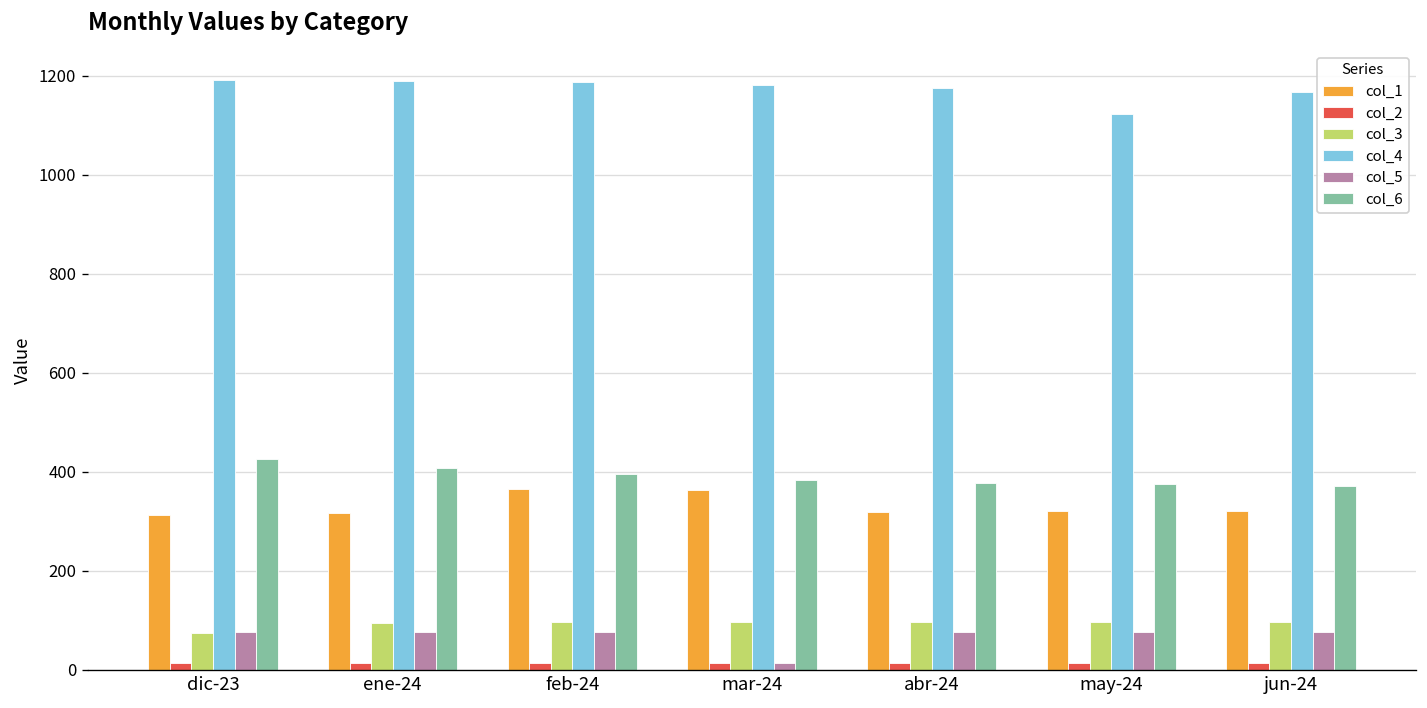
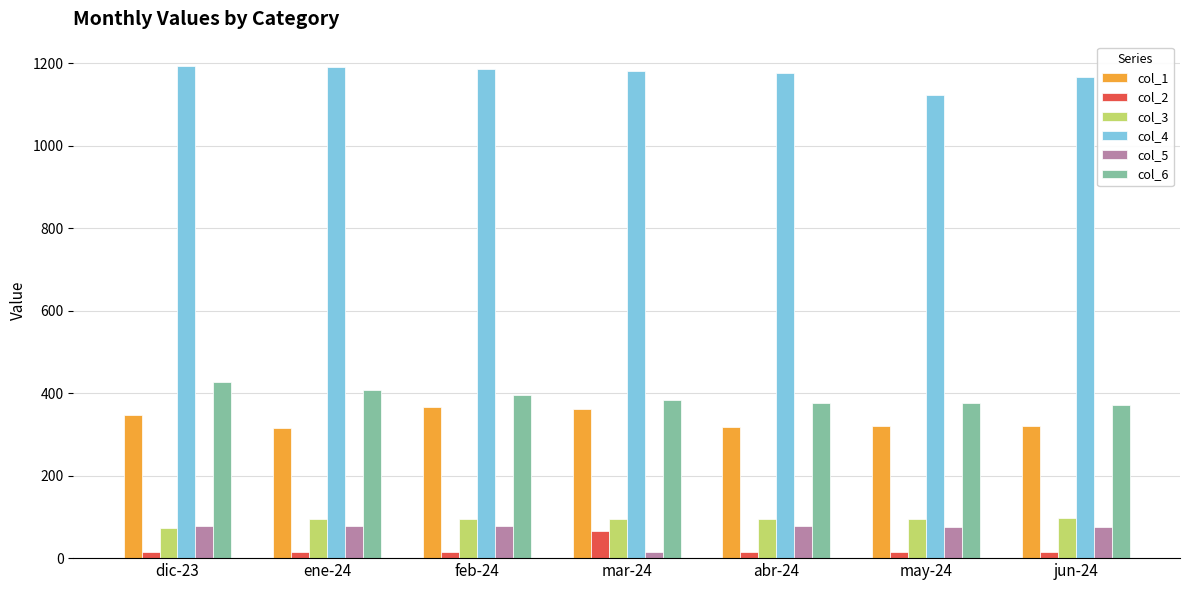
  {
    "col_1": {
-     "dic-23": 310,
+     "dic-23": 350,
      "ene-24": 320,
      "feb-24": 370,
      "mar-24": 360,
      "abr-24": 320,
      "may-24": 320,
      "jun-24": 320
    },
    "col_2": {
      "dic-23": 10,
      "ene-24": 10,
      "feb-24": 10,
-     "mar-24": 10,
+     "mar-24": 70,
      "abr-24": 10,
      "may-24": 10,
      "jun-24": 10
    },
    "col_3": {
      "dic-23": 70,
      "ene-24": 100,
      "feb-24": 100,
      "mar-24": 100,
      "abr-24": 100,
      "may-24": 100,
      "jun-24": 100
    },
    "col_4": {
      "dic-23": 1190,
      "ene-24": 1190,
      "feb-24": 1190,
      "mar-24": 1180,
      "abr-24": 1180,
      "may-24": 1120,
      "jun-24": 1170
    },
    "col_5": {
      "dic-23": 80,
      "ene-24": 80,
      "feb-24": 80,
      "mar-24": 10,
      "abr-24": 80,
      "may-24": 80,
      "jun-24": 80
    },
    "col_6": {
      "dic-23": 430,
      "ene-24": 410,
      "feb-24": 390,
      "mar-24": 380,
      "abr-24": 380,
      "may-24": 380,
      "jun-24": 370
    }
  }
